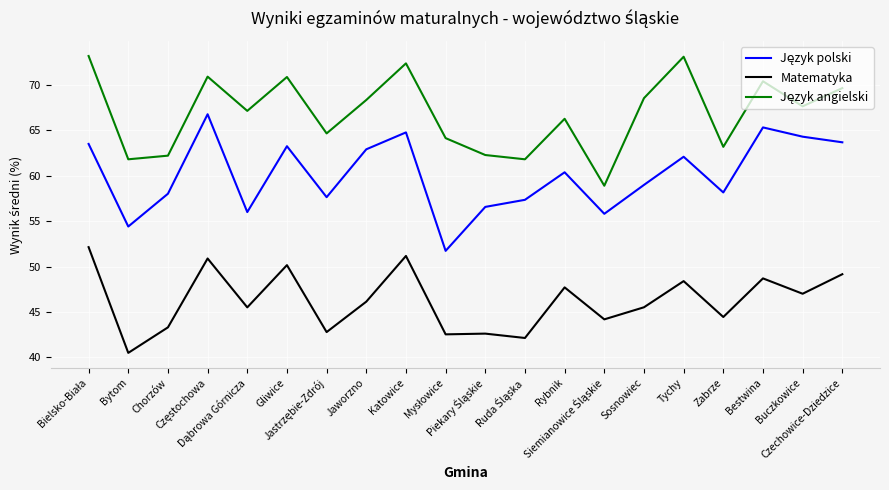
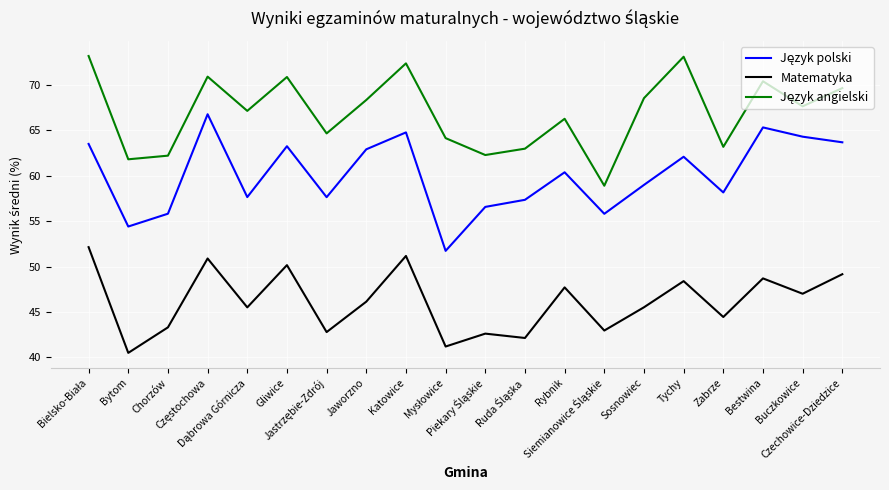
  {
    "Język polski": {
      "Bielsko-Biała": 64,
      "Bytom": 54,
-     "Chorzów": 58,
+     "Chorzów": 56,
      "Częstochowa": 67,
-     "Dąbrowa Górnicza": 56,
+     "Dąbrowa Górnicza": 58,
      "Gliwice": 63,
      "Jastrzębie-Zdrój": 58,
      "Jaworzno": 63,
      "Katowice": 65,
      "Mysłowice": 52,
      "Piekary Śląskie": 57,
      "Ruda Śląska": 57,
      "Rybnik": 60,
      "Siemianowice Śląskie": 56,
      "Sosnowiec": 59,
      "Tychy": 62,
      "Zabrze": 58,
      "Bestwina": 65,
      "Buczkowice": 64,
      "Czechowice-Dziedzice": 64
    },
    "Matematyka": {
      "Bielsko-Biała": 52,
      "Bytom": 41,
      "Chorzów": 43,
      "Częstochowa": 51,
      "Dąbrowa Górnicza": 46,
      "Gliwice": 50,
      "Jastrzębie-Zdrój": 43,
      "Jaworzno": 46,
      "Katowice": 51,
-     "Mysłowice": 43,
+     "Mysłowice": 41,
      "Piekary Śląskie": 43,
      "Ruda Śląska": 42,
      "Rybnik": 48,
-     "Siemianowice Śląskie": 44,
+     "Siemianowice Śląskie": 43,
      "Sosnowiec": 46,
      "Tychy": 48,
      "Zabrze": 44,
      "Bestwina": 49,
      "Buczkowice": 47,
      "Czechowice-Dziedzice": 49
    },
    "Język angielski": {
      "Bielsko-Biała": 73,
      "Bytom": 62,
      "Chorzów": 62,
      "Częstochowa": 71,
      "Dąbrowa Górnicza": 67,
      "Gliwice": 71,
      "Jastrzębie-Zdrój": 65,
      "Jaworzno": 68,
      "Katowice": 72,
      "Mysłowice": 64,
      "Piekary Śląskie": 62,
-     "Ruda Śląska": 62,
+     "Ruda Śląska": 63,
      "Rybnik": 66,
      "Siemianowice Śląskie": 59,
      "Sosnowiec": 69,
      "Tychy": 73,
      "Zabrze": 63
    }
  }
